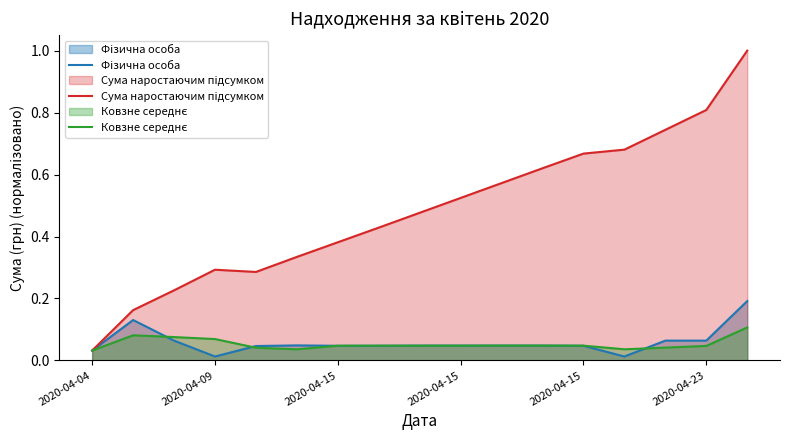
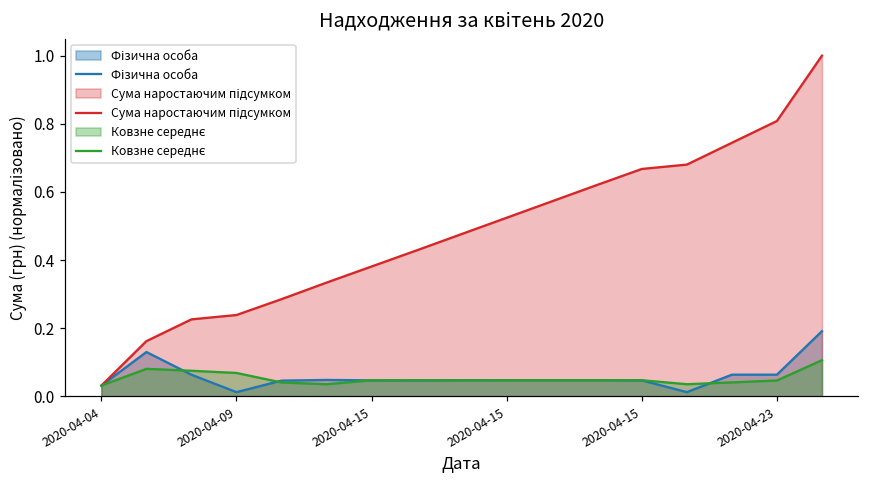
  {
    "Фізична особа": {
      "2020-04-09": 0.01
    },
    "Сума наростаючим підсумком": {
-     "2020-04-09": 0.29
+     "2020-04-09": 0.24
    },
    "Ковзне середнє": {
      "2020-04-09": 0.07
    }
  }
